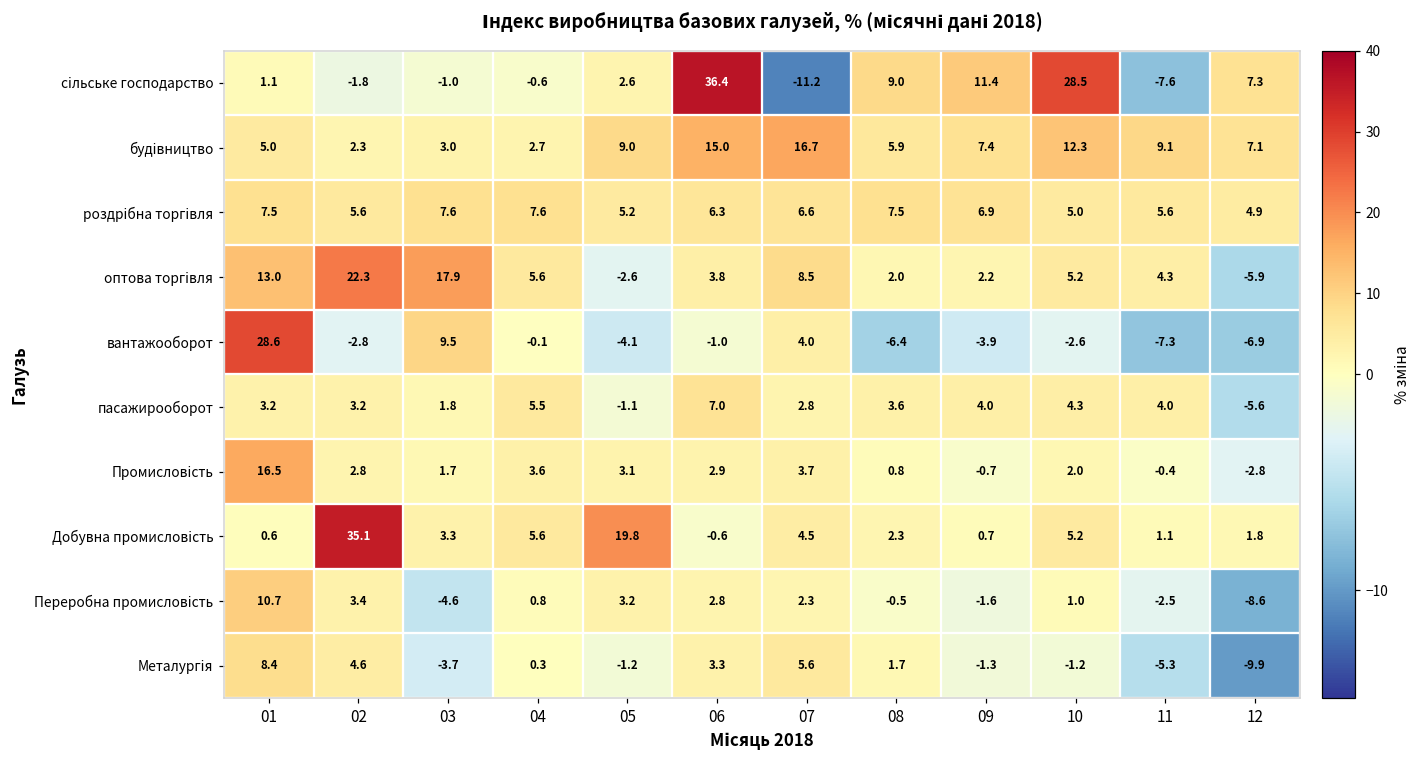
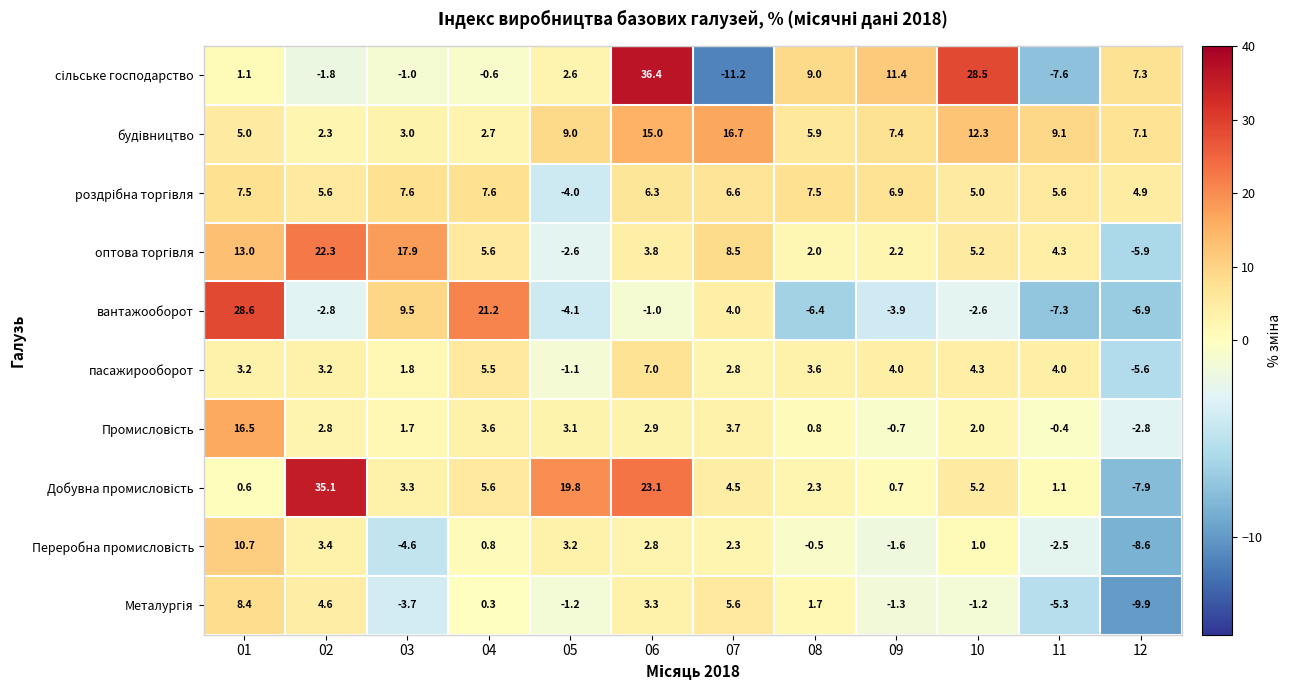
  {
    "сільське господарство": {
      "01": 1.1,
      "02": -1.8,
      "03": -1.0,
      "04": -0.6,
      "05": 2.6,
      "06": 36.4,
      "07": -11.2,
      "08": 9.0,
      "09": 11.4,
      "10": 28.5,
      "11": -7.6,
      "12": 7.3
    },
    "будівництво": {
      "01": 5.0,
      "02": 2.3,
      "03": 3.0,
      "04": 2.7,
      "05": 9.0,
      "06": 15.0,
      "07": 16.7,
      "08": 5.9,
      "09": 7.4,
      "10": 12.3,
      "11": 9.1,
      "12": 7.1
    },
    "роздрібна торгівля": {
      "01": 7.5,
      "02": 5.6,
      "03": 7.6,
      "04": 7.6,
-     "05": 5.2,
+     "05": -4.0,
      "06": 6.3,
      "07": 6.6,
      "08": 7.5,
      "09": 6.9,
      "10": 5.0,
      "11": 5.6,
      "12": 4.9
    },
    "оптова торгівля": {
      "01": 13.0,
      "02": 22.3,
      "03": 17.9,
      "04": 5.6,
      "05": -2.6,
      "06": 3.8,
      "07": 8.5,
      "08": 2.0,
      "09": 2.2,
      "10": 5.2,
      "11": 4.3,
      "12": -5.9
    },
    "вантажооборот": {
      "01": 28.6,
      "02": -2.8,
      "03": 9.5,
-     "04": -0.1,
+     "04": 21.2,
      "05": -4.1,
      "06": -1.0,
      "07": 4.0,
      "08": -6.4,
      "09": -3.9,
      "10": -2.6,
      "11": -7.3,
      "12": -6.9
    },
    "пасажирооборот": {
      "01": 3.2,
      "02": 3.2,
      "03": 1.8,
      "04": 5.5,
      "05": -1.1,
      "06": 7.0,
      "07": 2.8,
      "08": 3.6,
      "09": 4.0,
      "10": 4.3,
      "11": 4.0,
      "12": -5.6
    },
    "Промисловість": {
      "01": 16.5,
      "02": 2.8,
      "03": 1.7,
      "04": 3.6,
      "05": 3.1,
      "06": 2.9,
      "07": 3.7,
      "08": 0.8,
      "09": -0.7,
      "10": 2.0,
      "11": -0.4,
      "12": -2.8
    },
    "Добувна промисловість": {
      "01": 0.6,
      "02": 35.1,
      "03": 3.3,
      "04": 5.6,
      "05": 19.8,
-     "06": -0.6,
+     "06": 23.1,
      "07": 4.5,
      "08": 2.3,
      "09": 0.7,
      "10": 5.2,
      "11": 1.1,
-     "12": 1.8
+     "12": -7.9
    },
    "Переробна промисловість": {
      "01": 10.7,
      "02": 3.4,
      "03": -4.6,
      "04": 0.8,
      "05": 3.2,
      "06": 2.8,
      "07": 2.3,
      "08": -0.5,
      "09": -1.6,
      "10": 1.0,
      "11": -2.5,
      "12": -8.6
    },
    "Металургія": {
      "01": 8.4,
      "02": 4.6,
      "03": -3.7,
      "04": 0.3,
      "05": -1.2,
      "06": 3.3,
      "07": 5.6,
      "08": 1.7,
      "09": -1.3,
      "10": -1.2,
      "11": -5.3,
      "12": -9.9
    }
  }
